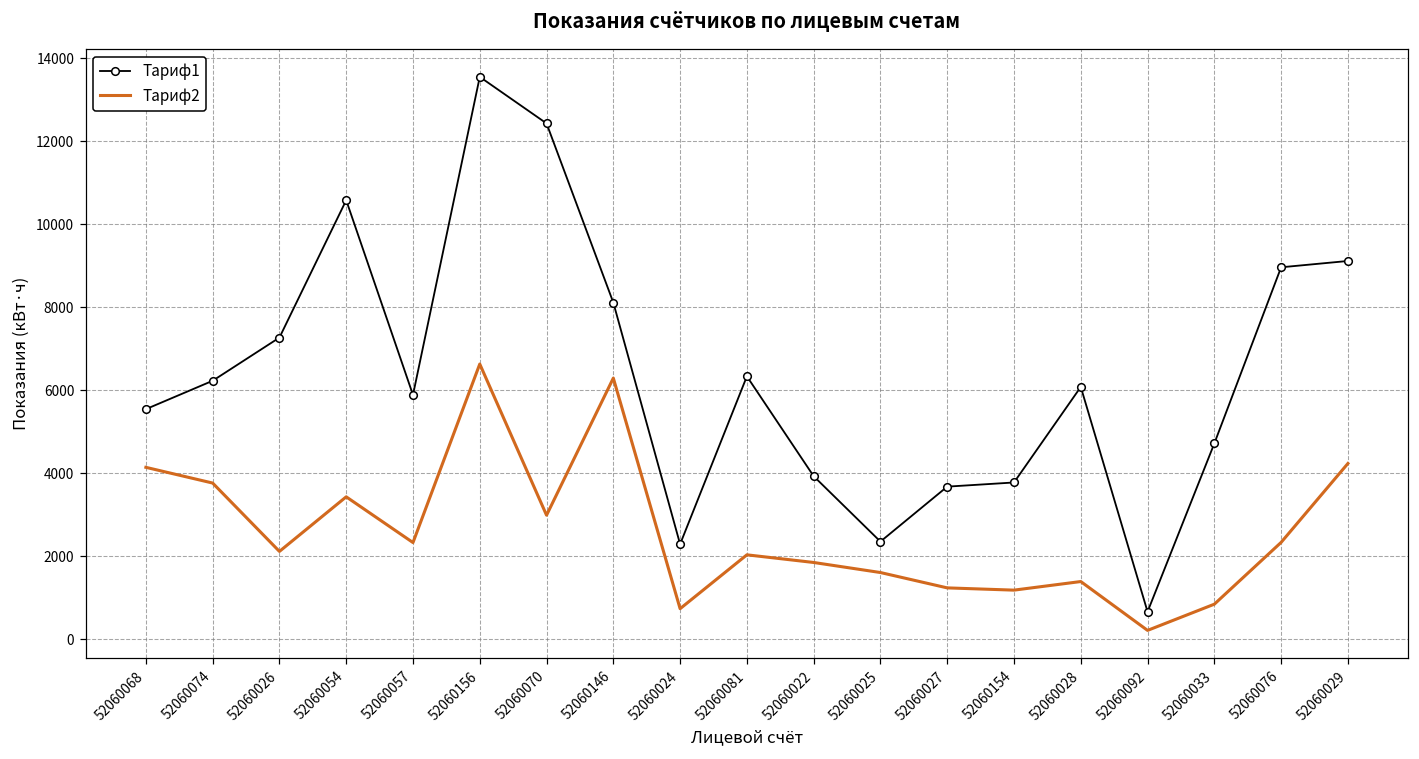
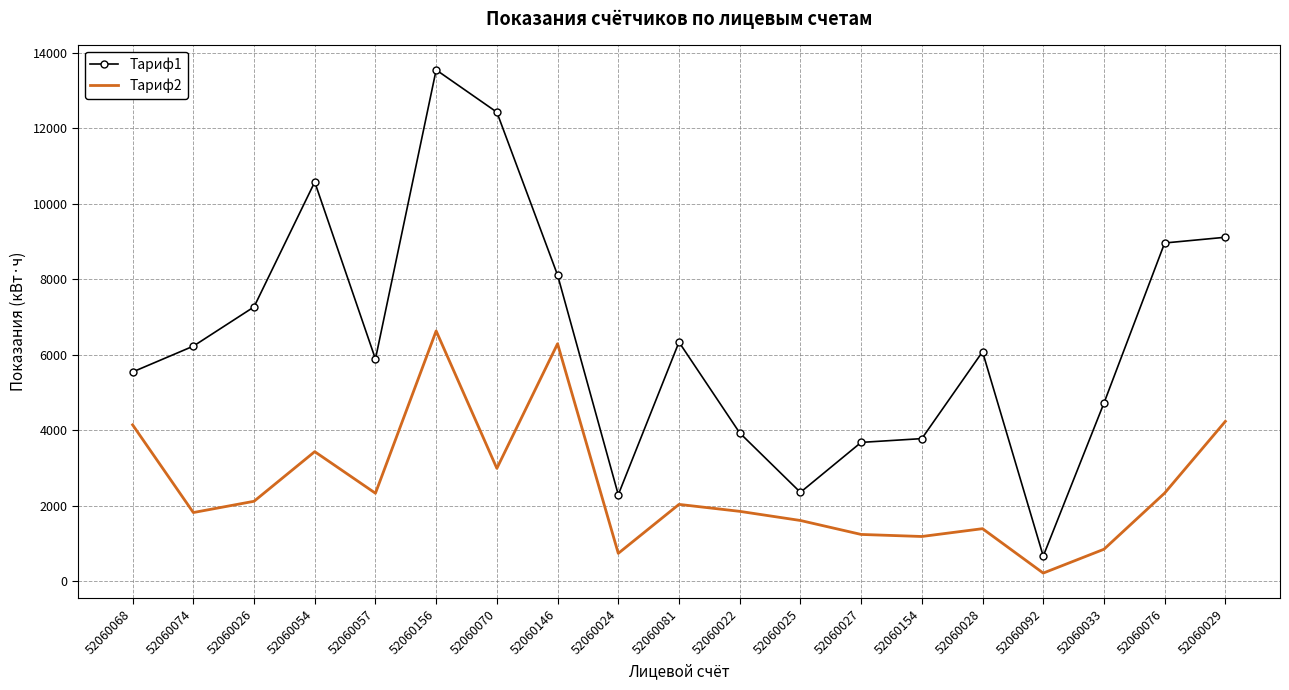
  {
    "Тариф1": {
      "52060068": 5500,
      "52060074": 6200,
      "52060026": 7300,
      "52060054": 10600,
      "52060057": 5900,
      "52060156": 13500,
      "52060070": 12400,
      "52060146": 8100,
      "52060024": 2300,
      "52060081": 6300,
      "52060022": 3900,
      "52060025": 2300,
      "52060027": 3700,
      "52060154": 3800,
      "52060028": 6100,
      "52060092": 700,
      "52060033": 4700,
      "52060076": 9000,
      "52060029": 9100
    },
    "Тариф2": {
      "52060068": 4100,
-     "52060074": 3800,
+     "52060074": 1800,
      "52060026": 2100,
      "52060054": 3400,
      "52060057": 2300,
      "52060156": 6600,
      "52060070": 3000,
      "52060146": 6300,
      "52060024": 700,
      "52060081": 2000,
      "52060022": 1800,
      "52060025": 1600,
      "52060027": 1200,
      "52060154": 1200,
      "52060028": 1400,
      "52060092": 200,
      "52060033": 800,
      "52060076": 2300,
      "52060029": 4200
    }
  }
